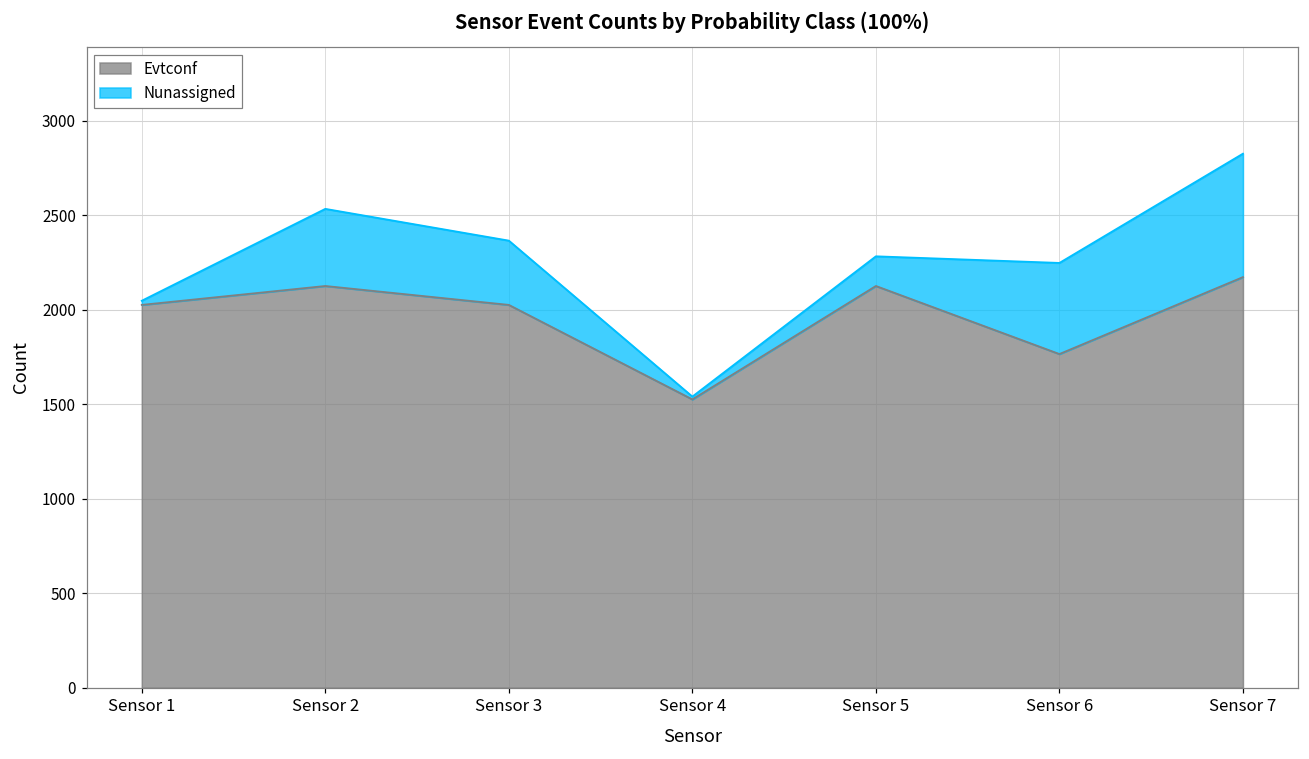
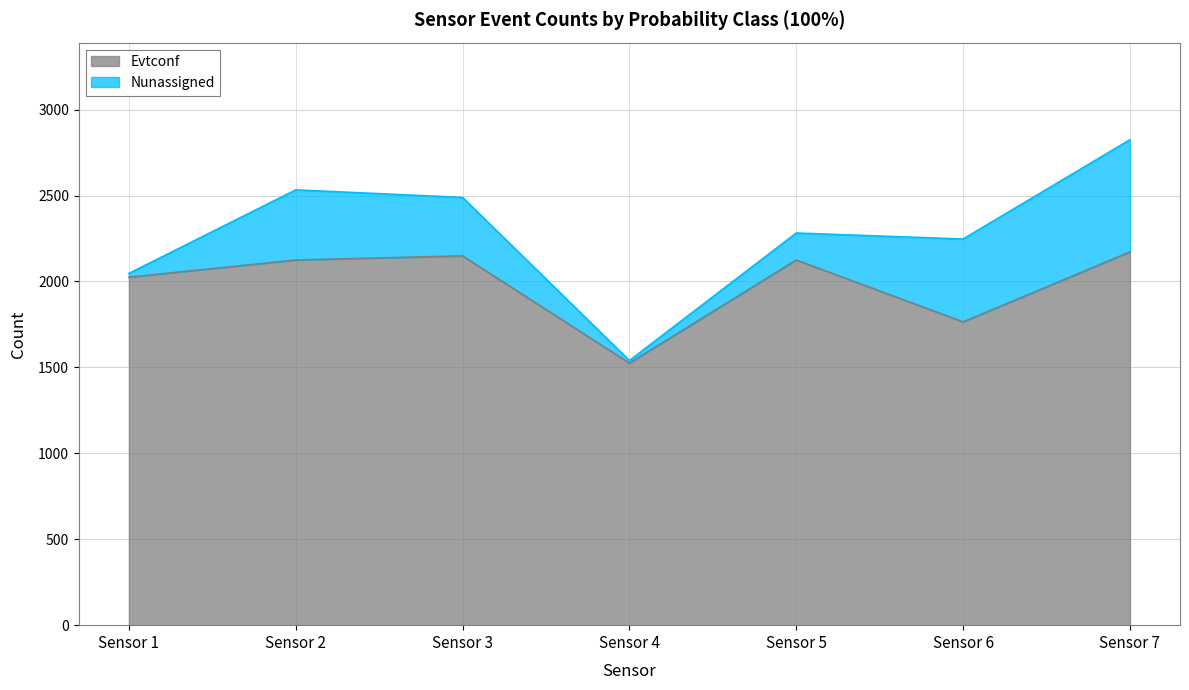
  {
    "Evtconf": {
      "Sensor 1": 2030,
      "Sensor 2": 2130,
-     "Sensor 3": 2030,
+     "Sensor 3": 2150,
      "Sensor 4": 1530,
      "Sensor 5": 2130,
      "Sensor 6": 1770,
      "Sensor 7": 2170
    },
    "Nunassigned": {
      "Sensor 1": 20,
      "Sensor 2": 410,
      "Sensor 3": 340,
      "Sensor 4": 20,
      "Sensor 5": 160,
      "Sensor 6": 480,
      "Sensor 7": 650
    }
  }
